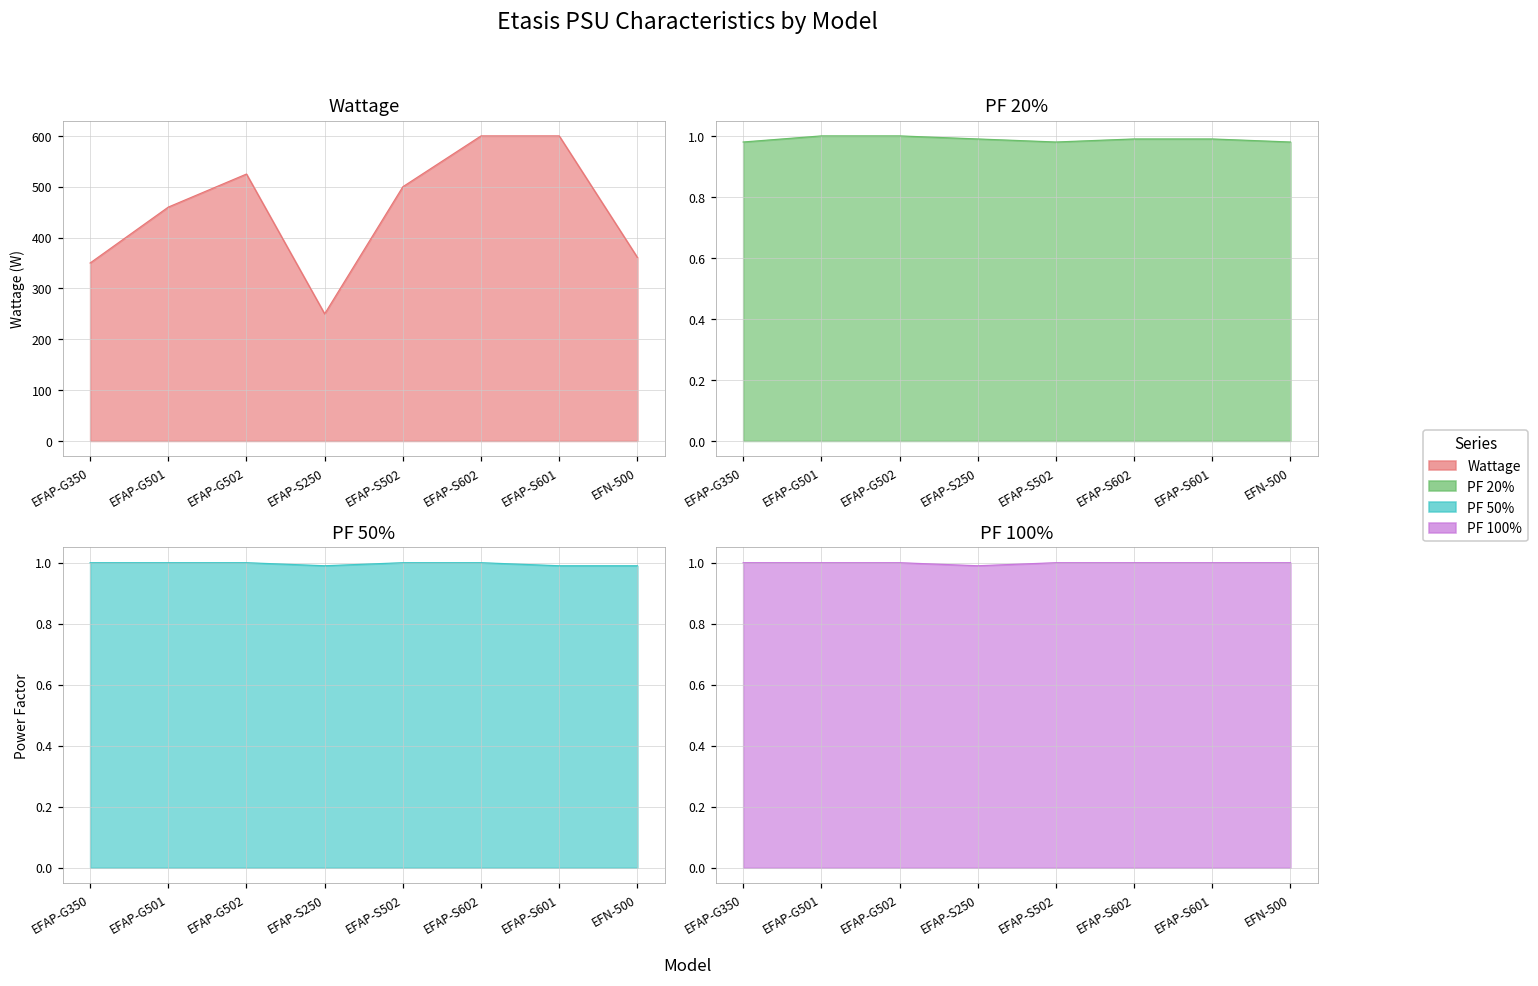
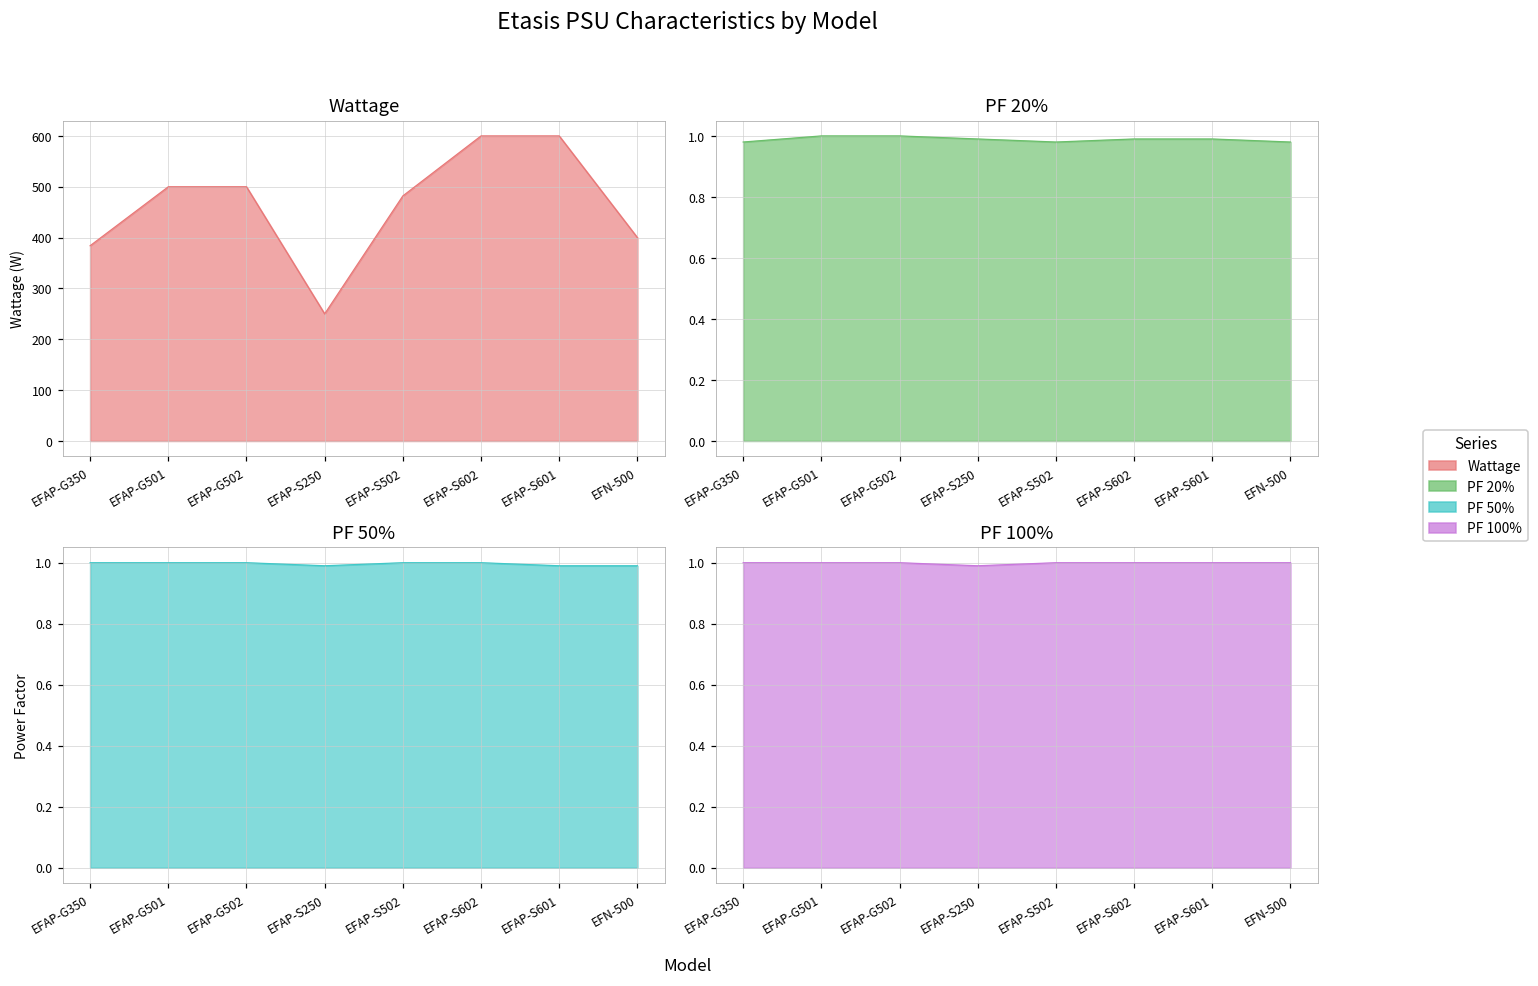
  {
    "Wattage": {
-     "EFAP-G350": 350,
-     "EFAP-G501": 460,
-     "EFAP-G502": 530,
+     "EFAP-G350": 380,
+     "EFAP-G501": 500,
+     "EFAP-G502": 500,
      "EFAP-S250": 250,
-     "EFAP-S502": 500,
+     "EFAP-S502": 480,
      "EFAP-S602": 600,
      "EFAP-S601": 600,
-     "EFN-500": 360
+     "EFN-500": 400
    },
    "PF 20%": {
      "EFAP-G350": 0.98,
      "EFAP-G501": 1.00,
      "EFAP-G502": 1.00,
      "EFAP-S250": 0.99,
      "EFAP-S502": 0.98,
      "EFAP-S602": 0.99,
      "EFAP-S601": 0.99,
      "EFN-500": 0.98
    },
    "PF 50%": {
      "EFAP-G350": 1.00,
      "EFAP-G501": 1.00,
      "EFAP-G502": 1.00,
      "EFAP-S250": 0.99,
      "EFAP-S502": 1.00,
      "EFAP-S602": 1.00,
      "EFAP-S601": 0.99,
      "EFN-500": 0.99
    },
    "PF 100%": {
      "EFAP-G350": 1.00,
      "EFAP-G501": 1.00,
      "EFAP-G502": 1.00,
      "EFAP-S250": 0.99,
      "EFAP-S502": 1.00,
      "EFAP-S602": 1.00,
      "EFAP-S601": 1.00,
      "EFN-500": 1.00
    }
  }
